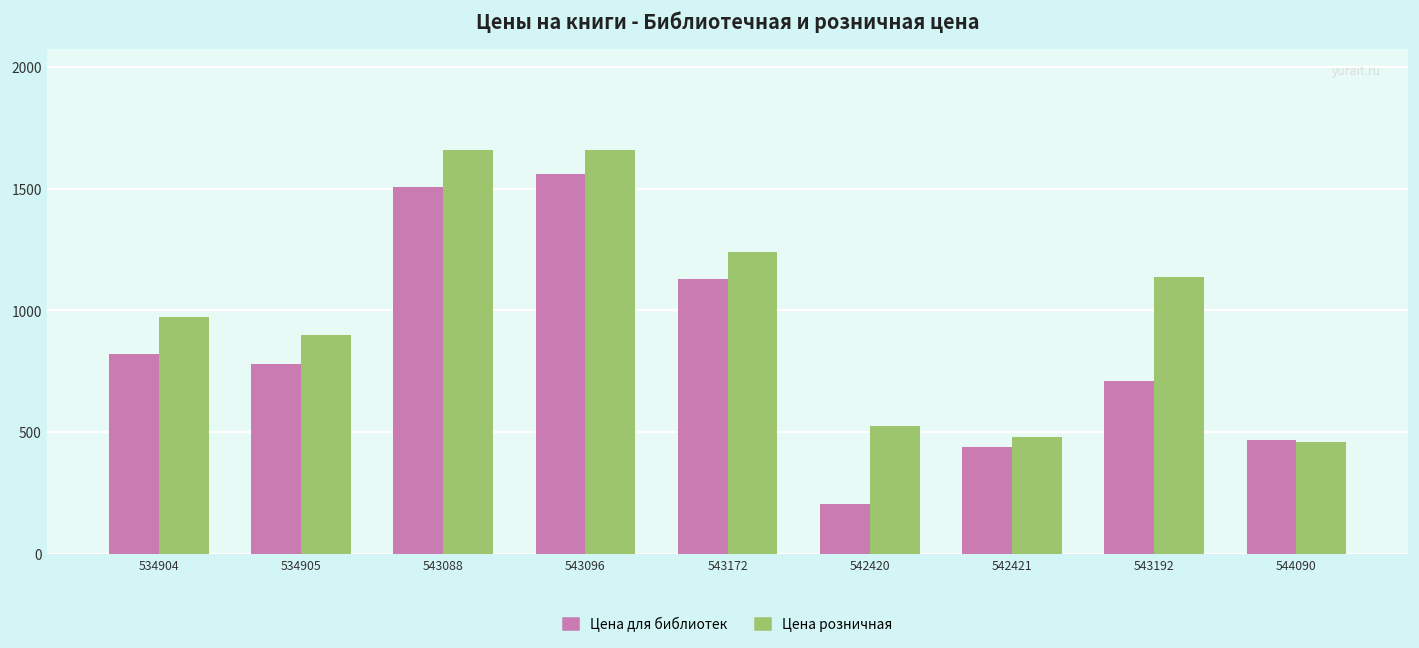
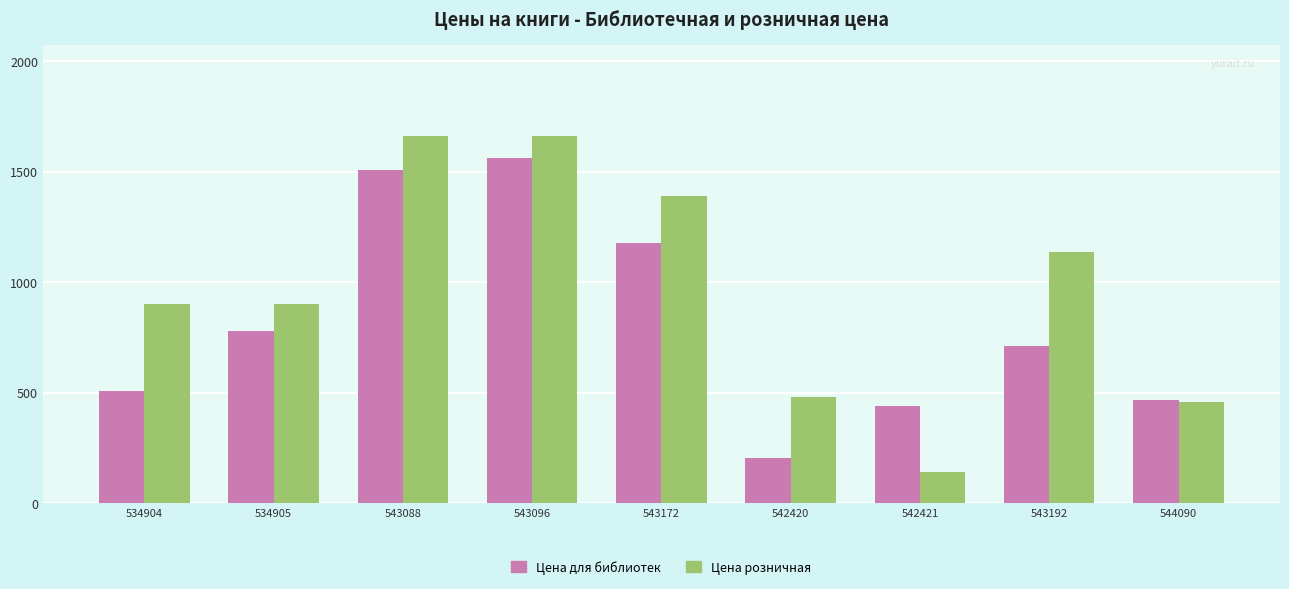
  {
    "Цена для библиотек": {
-     "534904": 820,
+     "534904": 510,
      "534905": 780,
      "543088": 1510,
      "543096": 1560,
-     "543172": 1130,
+     "543172": 1180,
      "542420": 200,
      "542421": 440,
      "543192": 710,
      "544090": 470
    },
    "Цена розничная": {
-     "534904": 970,
+     "534904": 900,
      "534905": 900,
      "543088": 1660,
      "543096": 1660,
-     "543172": 1240,
-     "542420": 520,
-     "542421": 480,
+     "543172": 1390,
+     "542420": 480,
+     "542421": 140,
      "543192": 1140,
      "544090": 460
    }
  }
